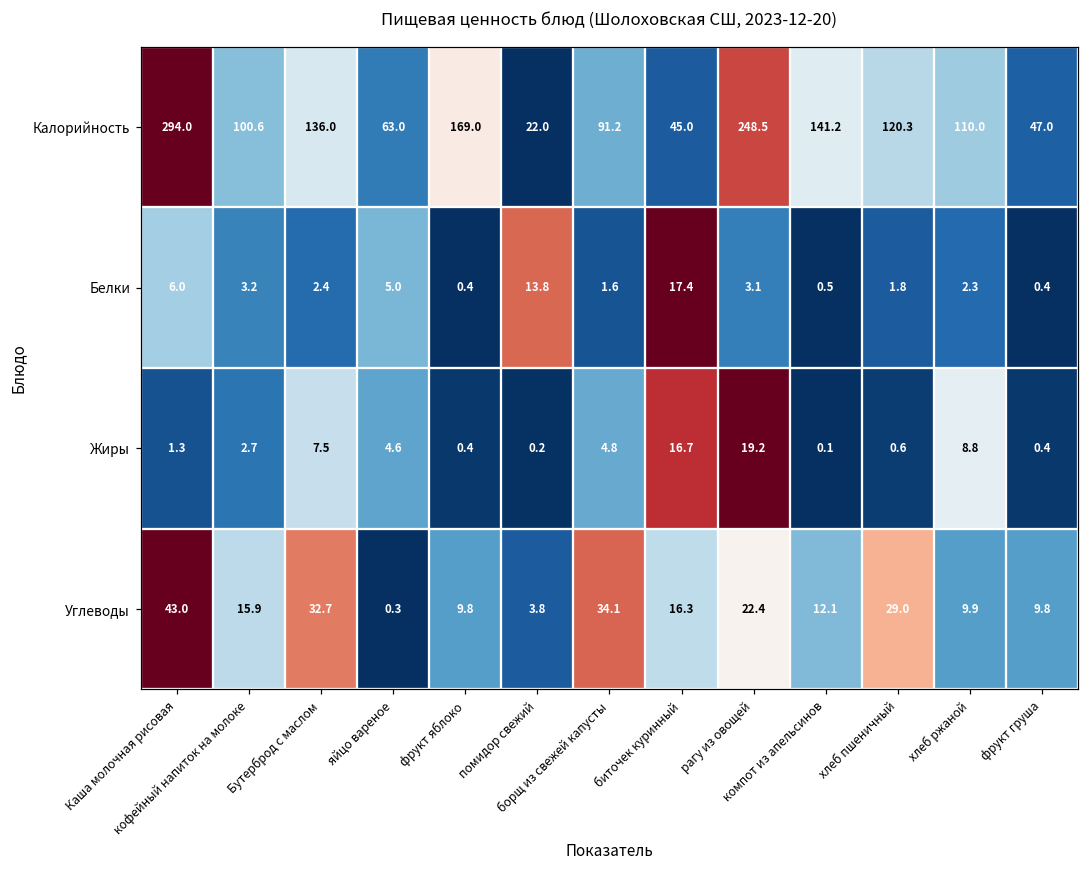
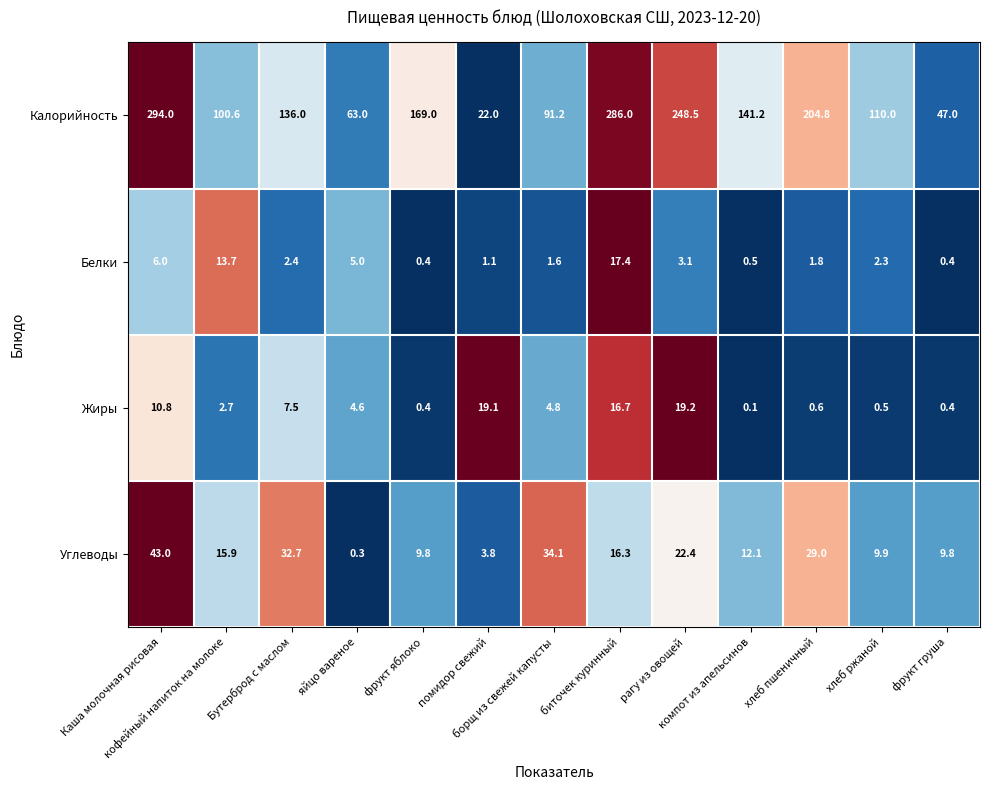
  {
    "Калорийность": {
      "Каша молочная рисовая": 294.0,
      "кофейный напиток на молоке": 100.6,
      "Бутерброд с маслом": 136.0,
      "яйцо вареное": 63.0,
      "фрукт яблоко": 169.0,
      "помидор свежий": 22.0,
      "борщ из свежей капусты": 91.2,
-     "биточек куринный": 45.0,
+     "биточек куринный": 286.0,
      "рагу из овощей": 248.5,
      "компот из апельсинов": 141.2,
-     "хлеб пшеничный": 120.3,
+     "хлеб пшеничный": 204.8,
      "хлеб ржаной": 110.0,
      "фрукт груша": 47.0
    },
    "Белки": {
      "Каша молочная рисовая": 6.0,
-     "кофейный напиток на молоке": 3.2,
+     "кофейный напиток на молоке": 13.7,
      "Бутерброд с маслом": 2.4,
      "яйцо вареное": 5.0,
      "фрукт яблоко": 0.4,
-     "помидор свежий": 13.8,
+     "помидор свежий": 1.1,
      "борщ из свежей капусты": 1.6,
      "биточек куринный": 17.4,
      "рагу из овощей": 3.1,
      "компот из апельсинов": 0.5,
      "хлеб пшеничный": 1.8,
      "хлеб ржаной": 2.3,
      "фрукт груша": 0.4
    },
    "Жиры": {
-     "Каша молочная рисовая": 1.3,
+     "Каша молочная рисовая": 10.8,
      "кофейный напиток на молоке": 2.7,
      "Бутерброд с маслом": 7.5,
      "яйцо вареное": 4.6,
      "фрукт яблоко": 0.4,
-     "помидор свежий": 0.2,
+     "помидор свежий": 19.1,
      "борщ из свежей капусты": 4.8,
      "биточек куринный": 16.7,
      "рагу из овощей": 19.2,
      "компот из апельсинов": 0.1,
      "хлеб пшеничный": 0.6,
-     "хлеб ржаной": 8.8,
+     "хлеб ржаной": 0.5,
      "фрукт груша": 0.4
    },
    "Углеводы": {
      "Каша молочная рисовая": 43.0,
      "кофейный напиток на молоке": 15.9,
      "Бутерброд с маслом": 32.7,
      "яйцо вареное": 0.3,
      "фрукт яблоко": 9.8,
      "помидор свежий": 3.8,
      "борщ из свежей капусты": 34.1,
      "биточек куринный": 16.3,
      "рагу из овощей": 22.4,
      "компот из апельсинов": 12.1,
      "хлеб пшеничный": 29.0,
      "хлеб ржаной": 9.9,
      "фрукт груша": 9.8
    }
  }
